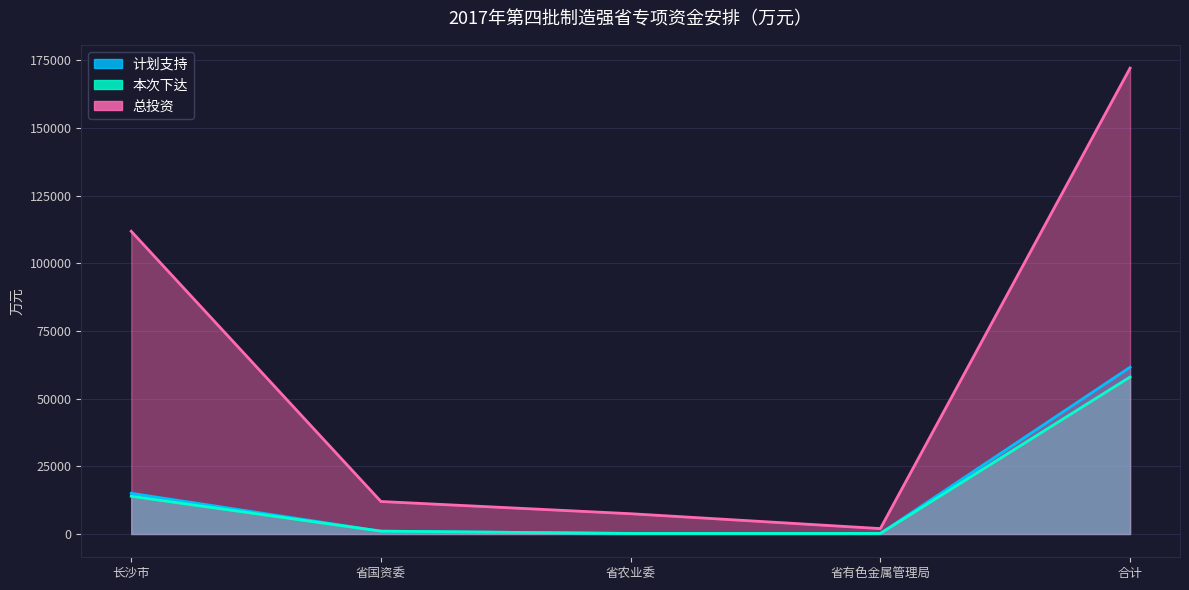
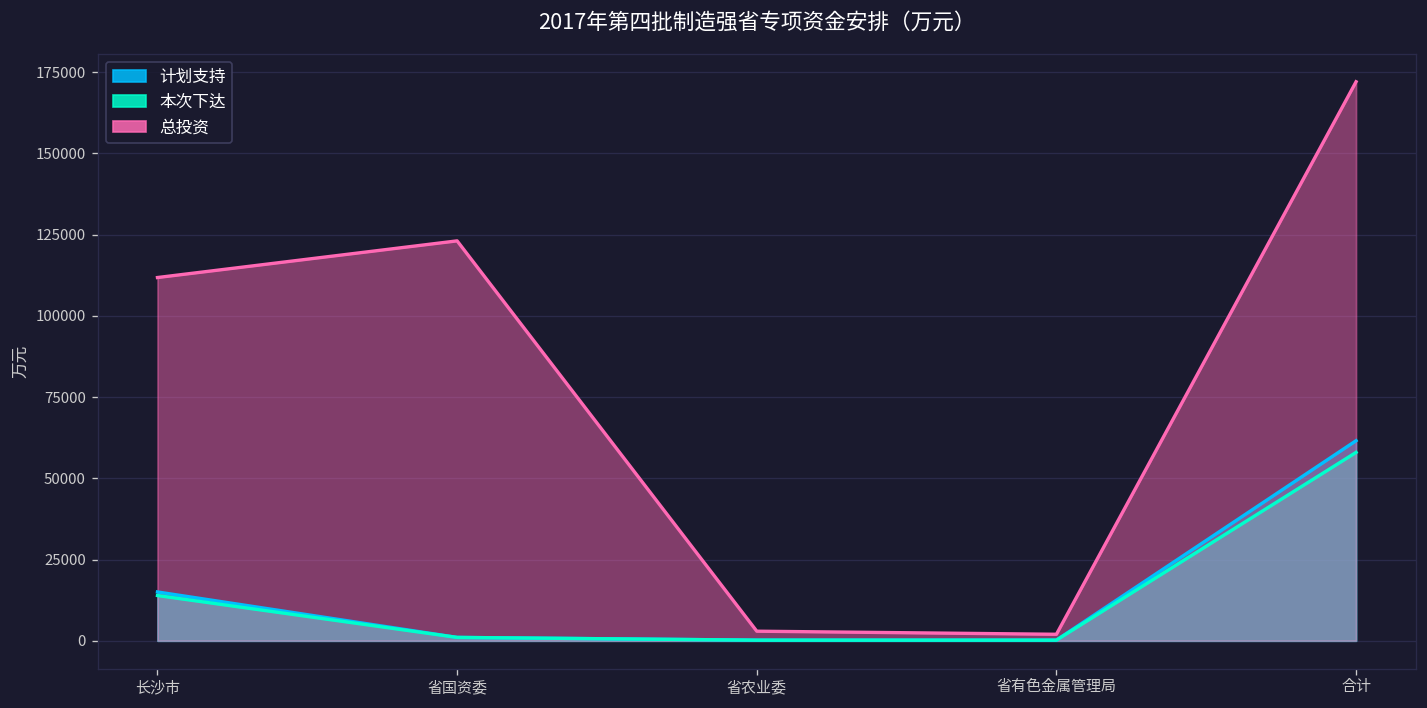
  {
    "总投资": {
      "长沙市": 112000,
-     "省国资委": 12000,
-     "省农业委": 7000,
+     "省国资委": 123000,
+     "省农业委": 3000,
      "省有色金属管理局": 2000,
      "合计": 172000
    }
  }
